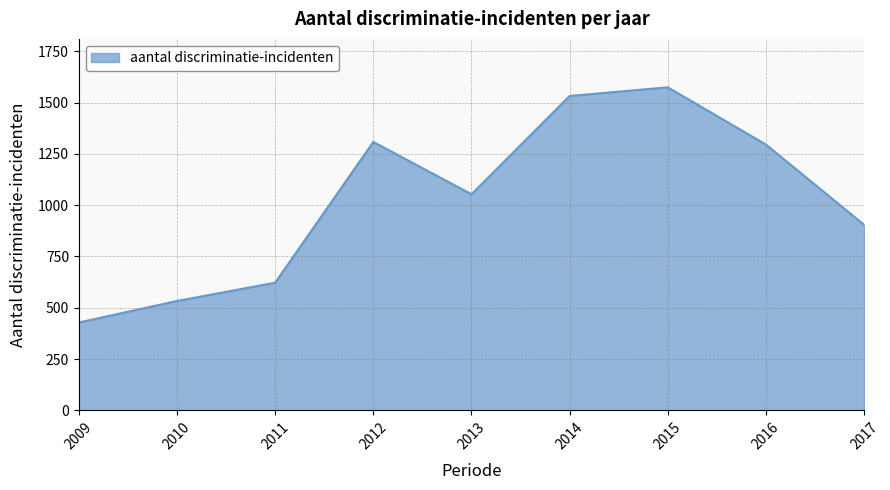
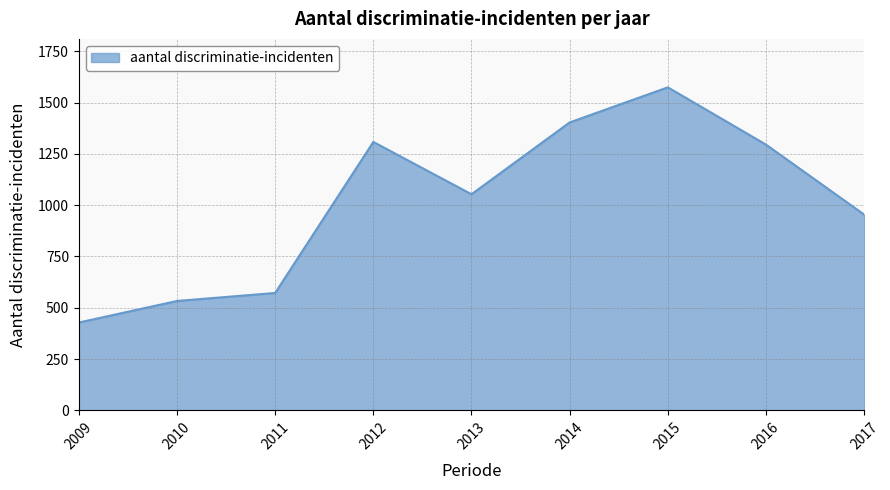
  {
    "2009": 430,
    "2010": 530,
-   "2011": 620,
+   "2011": 570,
    "2012": 1310,
    "2013": 1050,
-   "2014": 1530,
+   "2014": 1400,
    "2015": 1570,
    "2016": 1300,
-   "2017": 900
+   "2017": 950
  }
